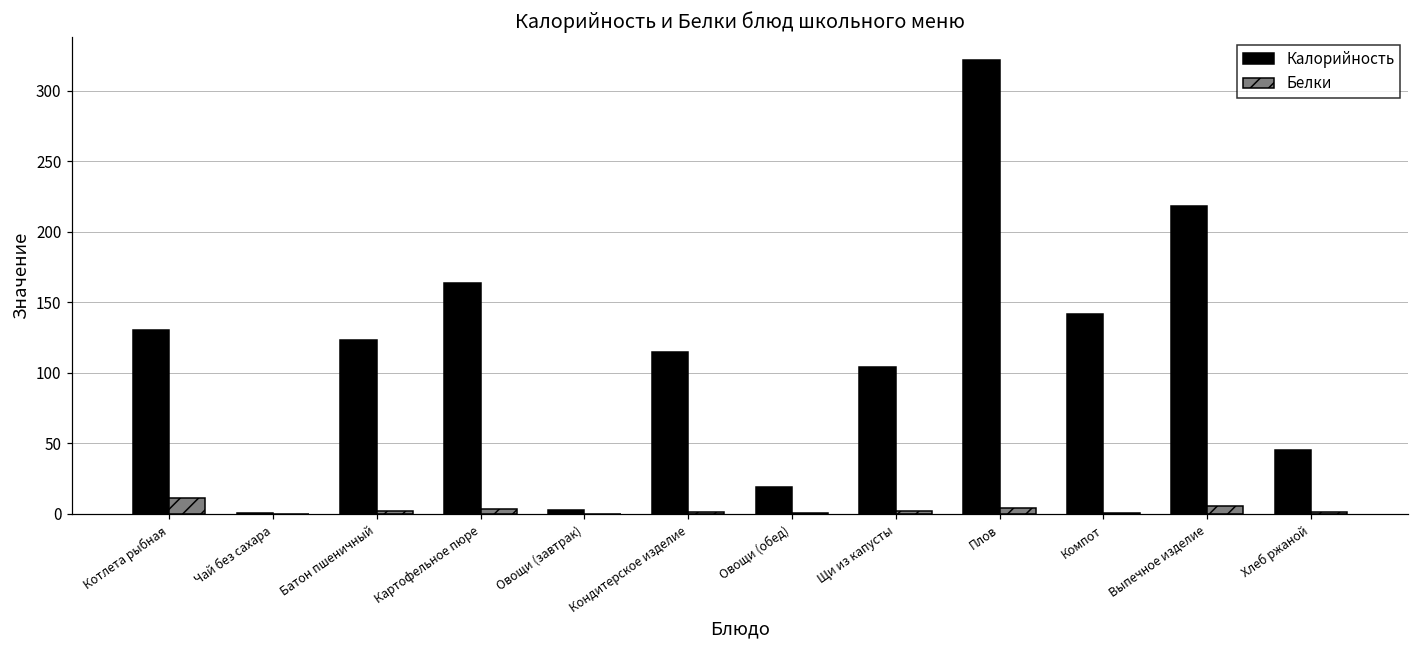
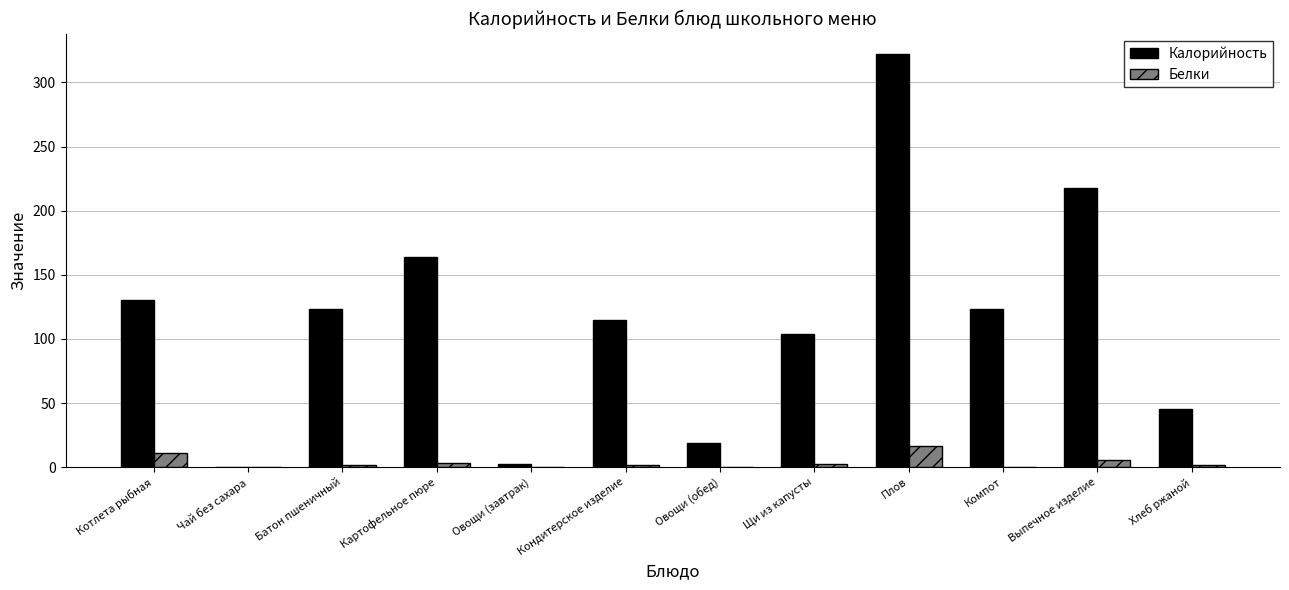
  {
    "Калорийность": {
      "Котлета рыбная": 130,
      "Батон пшеничный": 123,
      "Картофельное пюре": 164,
      "Овощи (завтрак)": 3,
      "Кондитерское изделие": 115,
      "Овощи (обед)": 19,
      "Щи из капусты": 104,
      "Плов": 322,
-     "Компот": 142,
+     "Компот": 123,
      "Выпечное изделие": 218,
      "Хлеб ржаной": 45
    },
    "Белки": {
      "Котлета рыбная": 11,
      "Батон пшеничный": 2,
      "Картофельное пюре": 3,
      "Щи из капусты": 2,
-     "Плов": 4,
+     "Плов": 17,
      "Выпечное изделие": 6
    }
  }
